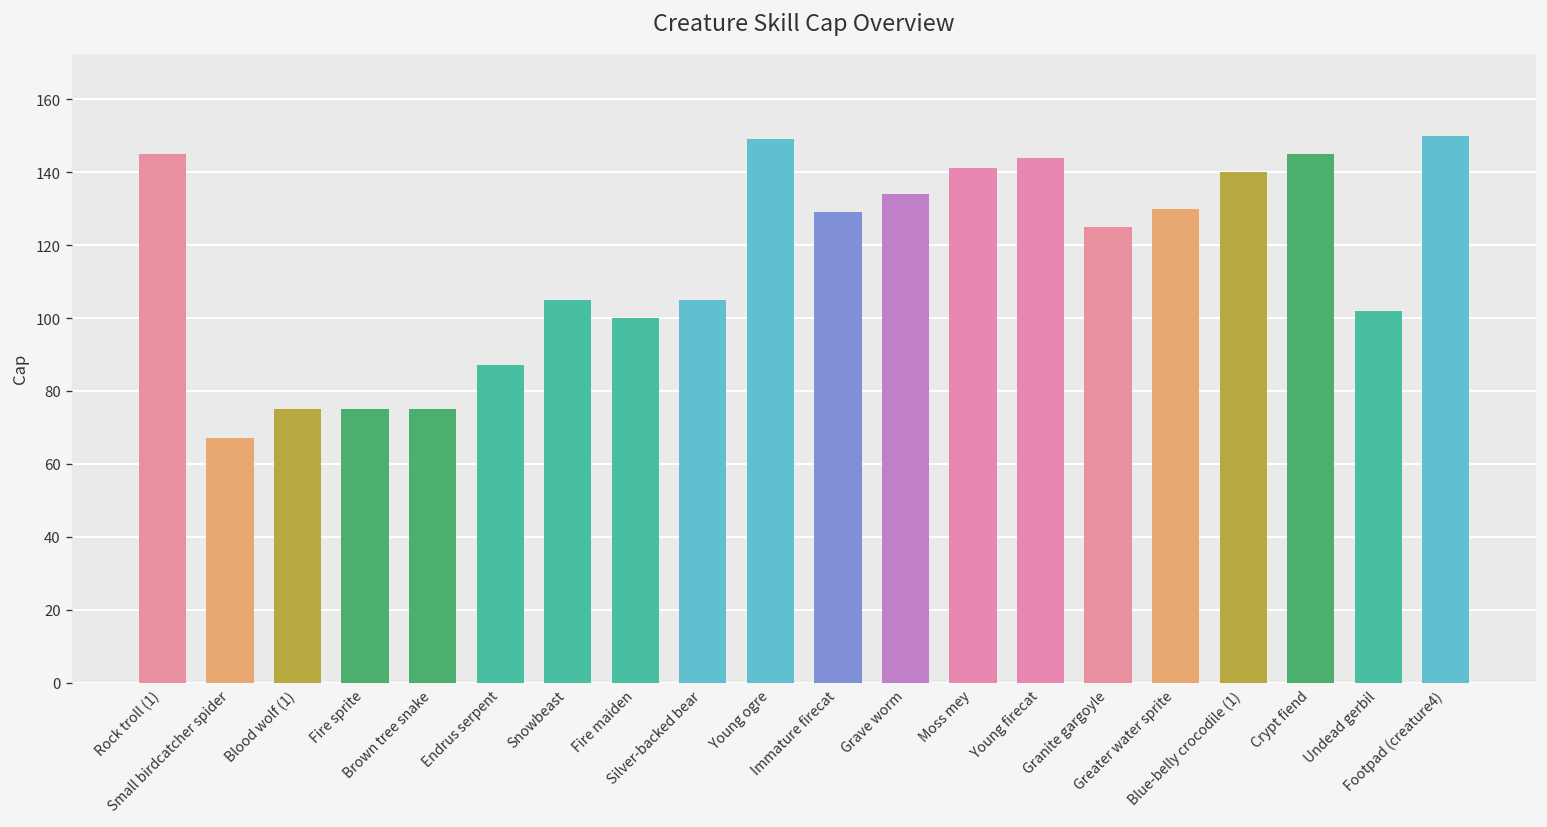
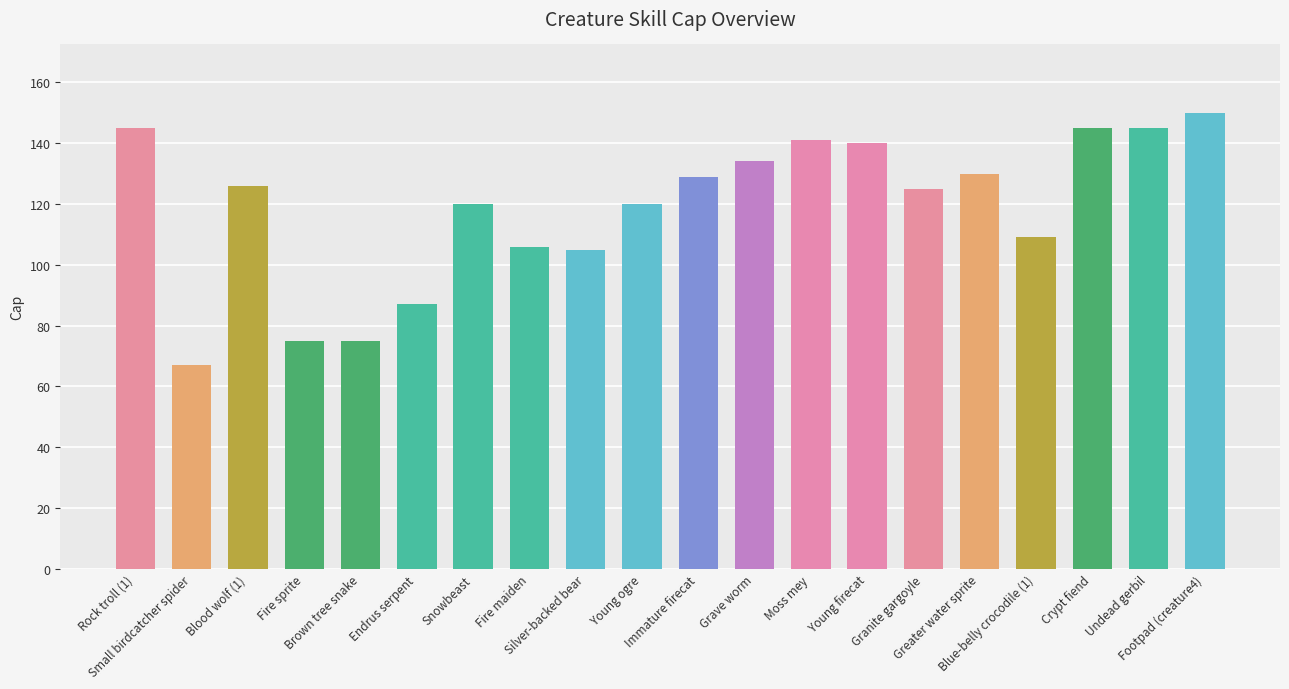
  {
    "Rock troll (1)": 145,
    "Small birdcatcher spider": 67,
-   "Blood wolf (1)": 75,
+   "Blood wolf (1)": 126,
    "Fire sprite": 75,
    "Brown tree snake": 75,
    "Endrus serpent": 87,
-   "Snowbeast": 105,
-   "Fire maiden": 100,
+   "Snowbeast": 120,
+   "Fire maiden": 106,
    "Silver-backed bear": 105,
-   "Young ogre": 149,
+   "Young ogre": 120,
    "Immature firecat": 129,
    "Grave worm": 134,
    "Moss mey": 141,
-   "Young firecat": 144,
+   "Young firecat": 140,
    "Granite gargoyle": 125,
    "Greater water sprite": 130,
-   "Blue-belly crocodile (1)": 140,
+   "Blue-belly crocodile (1)": 109,
    "Crypt fiend": 145,
-   "Undead gerbil": 102,
+   "Undead gerbil": 145,
    "Footpad (creature4)": 150
  }
